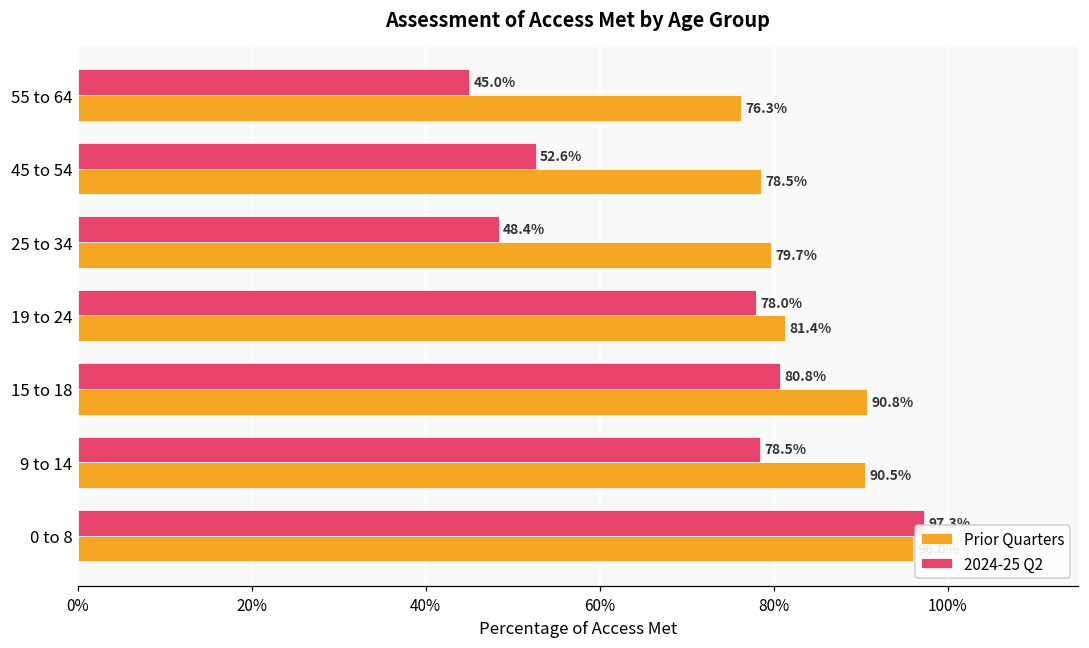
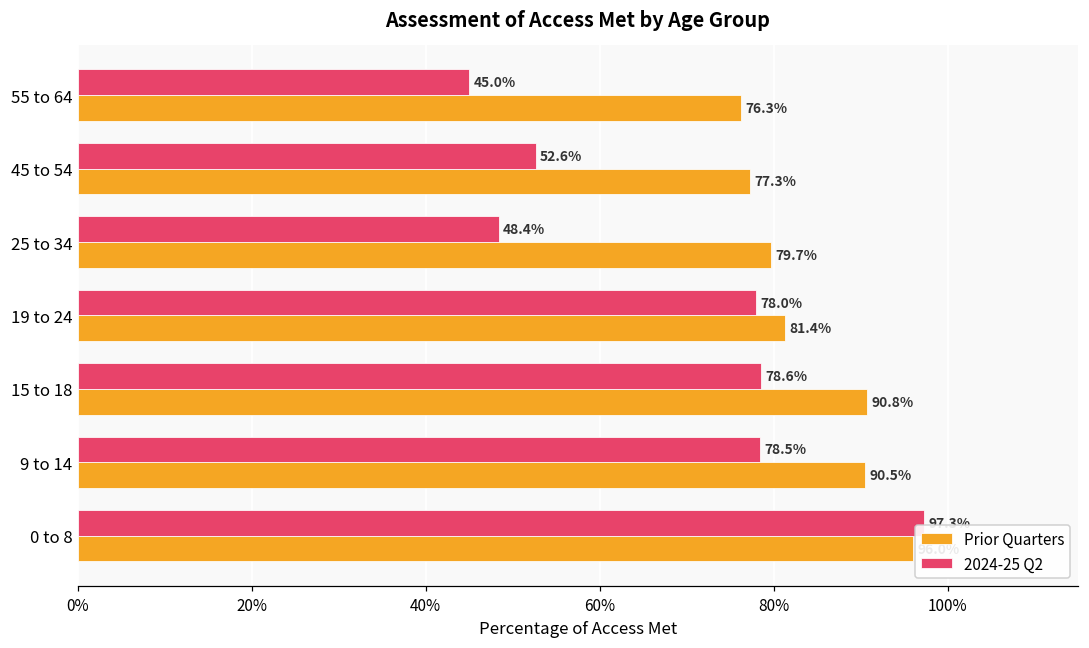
  {
    "Prior Quarters": {
      "55 to 64": "76.3%",
-     "45 to 54": "78.5%",
+     "45 to 54": "77.3%",
      "25 to 34": "79.7%",
      "19 to 24": "81.4%",
      "15 to 18": "90.8%",
      "9 to 14": "90.5%"
    },
    "2024-25 Q2": {
      "55 to 64": "45.0%",
      "45 to 54": "52.6%",
      "25 to 34": "48.4%",
      "19 to 24": "78.0%",
-     "15 to 18": "80.8%",
+     "15 to 18": "78.6%",
      "9 to 14": "78.5%"
    }
  }
